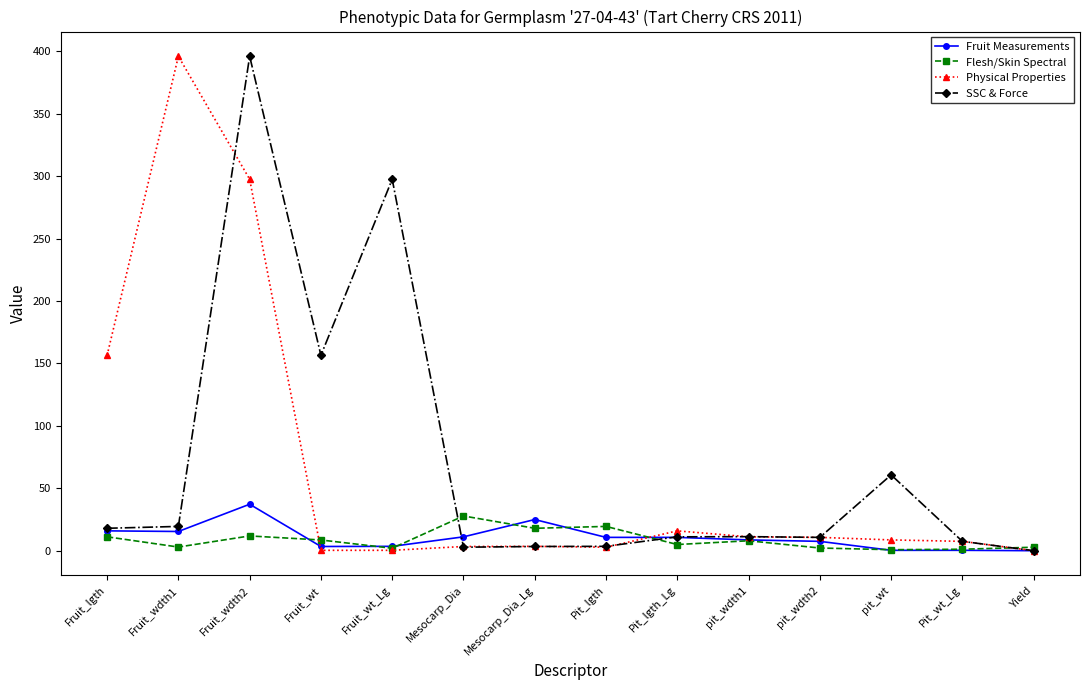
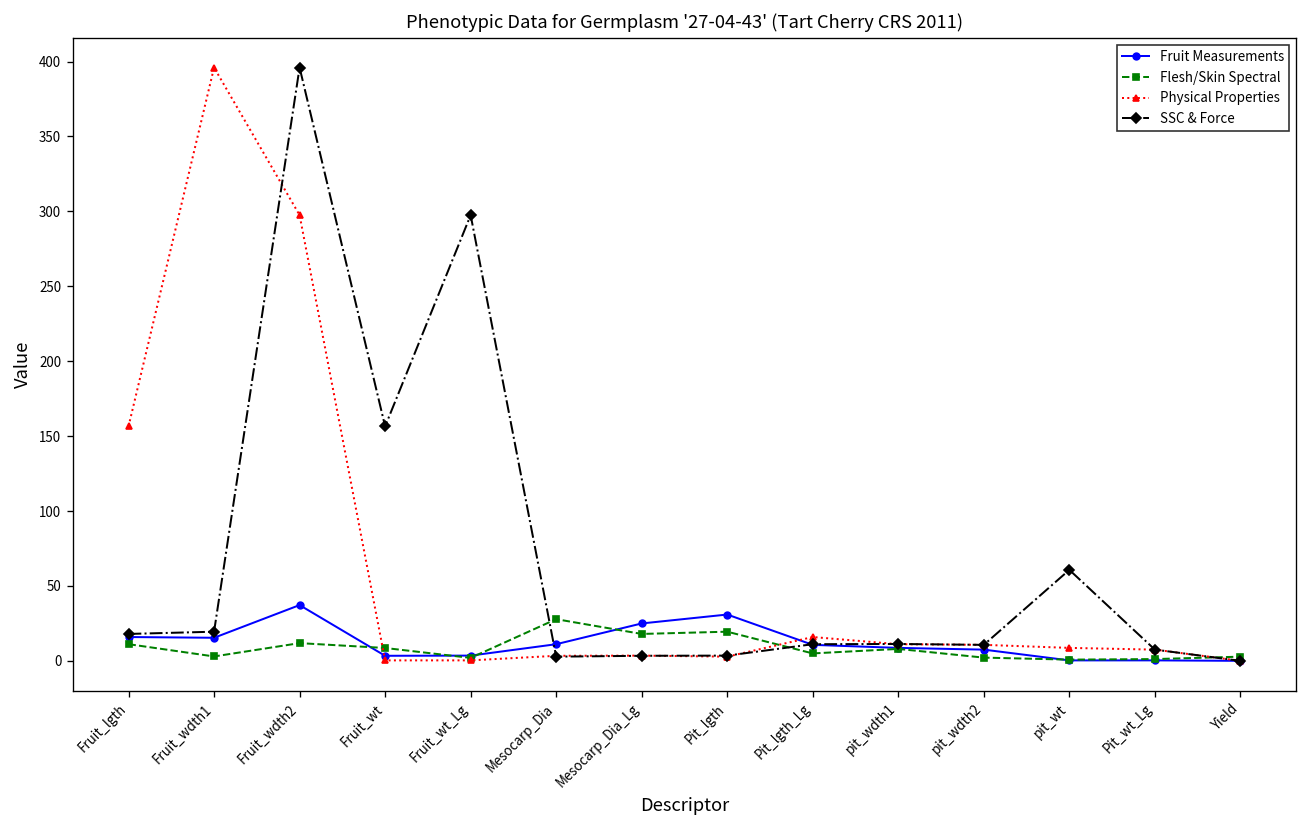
  {
    "Fruit Measurements": {
      "Fruit_lgth": 16,
      "Fruit_wdth1": 15,
      "Fruit_wdth2": 37,
      "Fruit_wt": 3,
      "Mesocarp_Dia": 11,
      "Mesocarp_Dia_Lg": 25,
-     "Pit_lgth": 11,
+     "Pit_lgth": 31,
      "pit_wdth2": 8
    },
    "Flesh/Skin Spectral": {
      "Fruit_lgth": 11,
      "Fruit_wdth1": 3,
      "Fruit_wdth2": 12,
      "Fruit_wt": 9,
      "Mesocarp_Dia": 28,
      "Mesocarp_Dia_Lg": 18,
      "Pit_lgth": 20,
      "Pit_lgth_Lg": 5,
      "pit_wdth2": 2,
      "Yield": 3
    },
    "Physical Properties": {
      "Fruit_lgth": 157,
      "Fruit_wdth1": 396,
      "Fruit_wdth2": 298,
      "Fruit_wt": 0,
      "Pit_lgth_Lg": 16,
      "pit_wt": 9
    },
    "SSC & Force": {
      "Fruit_lgth": 18,
      "Fruit_wdth1": 20,
      "Fruit_wdth2": 396,
      "Fruit_wt": 157,
      "Fruit_wt_Lg": 298,
      "pit_wt": 61
    }
  }
